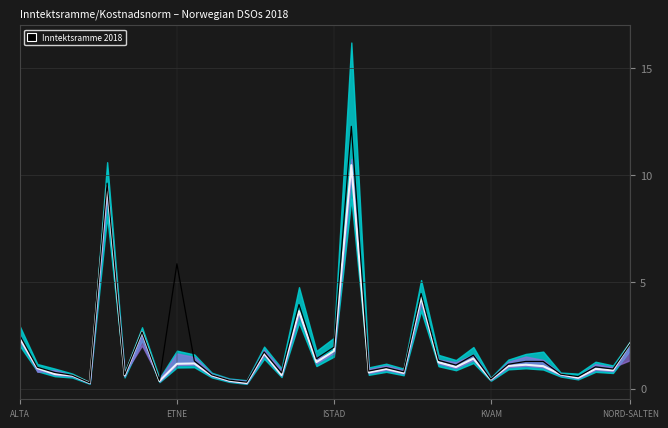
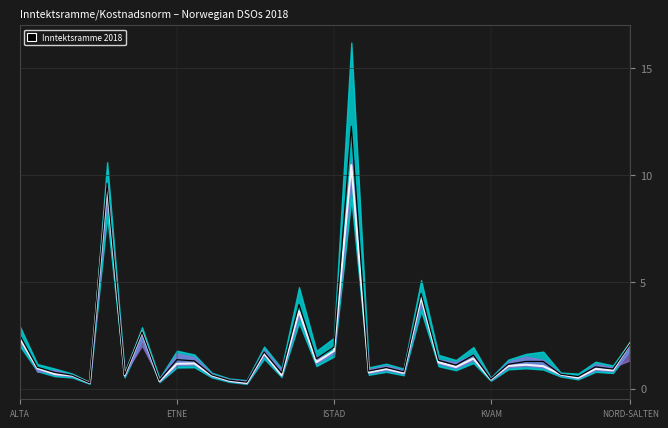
  {
    "Inntektsramme 2018": {
-     "ETNE": 5.8,
+     "ETNE": 1.4,
      "ISTAD": 1.9
    }
  }
